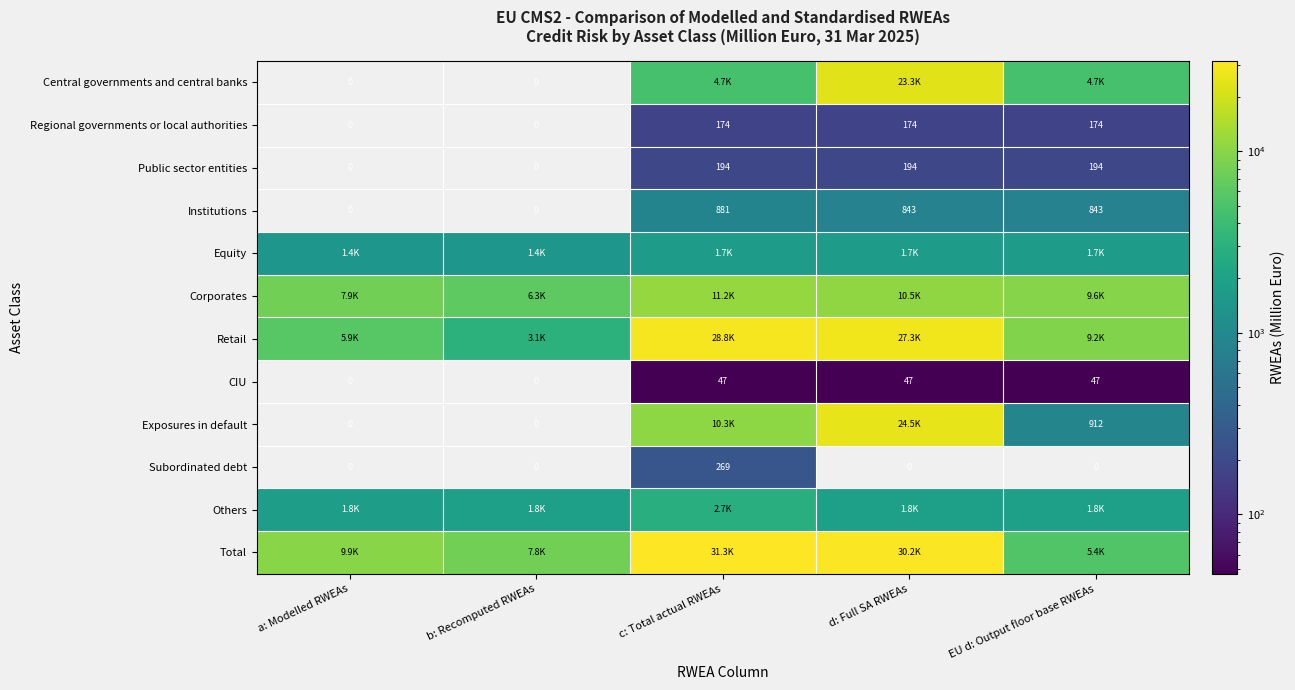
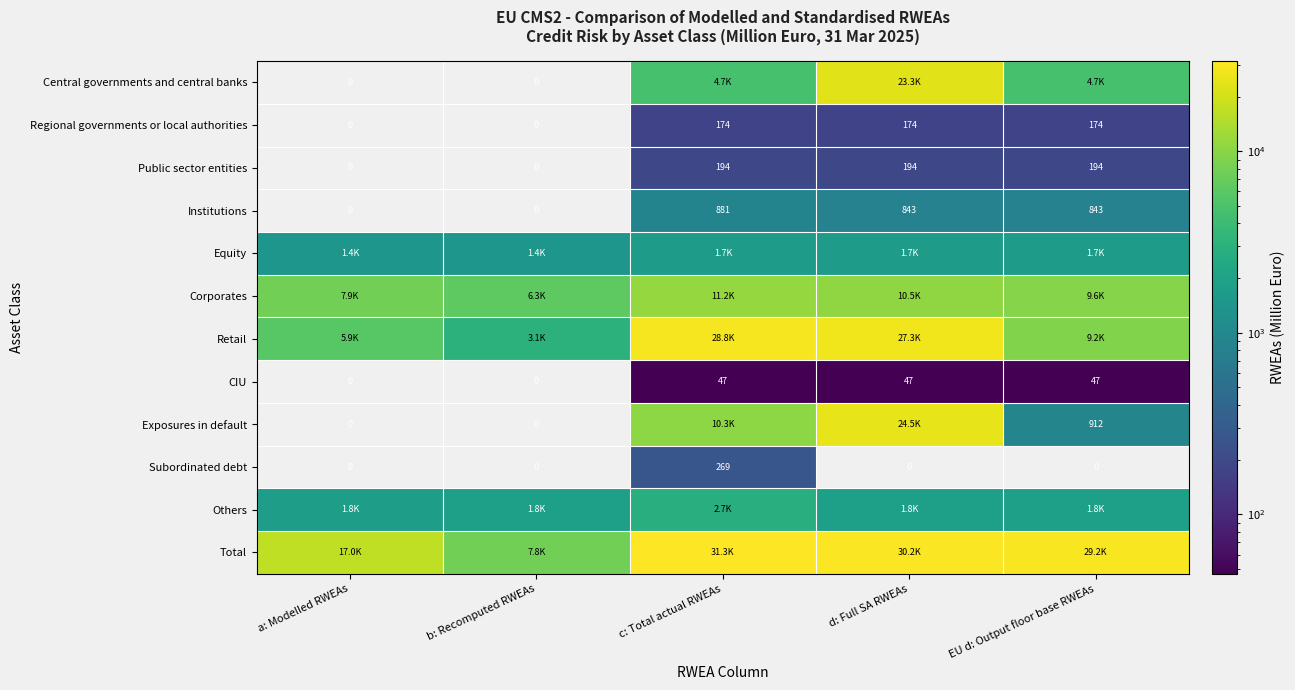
  {
    "Central governments and central banks": {
      "c: Total actual RWEAs": "4.7K",
      "d: Full SA RWEAs": "23.3K",
      "EU d: Output floor base RWEAs": "4.7K"
    },
    "Regional governments or local authorities": {
      "c: Total actual RWEAs": "174",
      "d: Full SA RWEAs": "174",
      "EU d: Output floor base RWEAs": "174"
    },
    "Public sector entities": {
      "c: Total actual RWEAs": "194",
      "d: Full SA RWEAs": "194",
      "EU d: Output floor base RWEAs": "194"
    },
    "Institutions": {
      "c: Total actual RWEAs": "881",
      "d: Full SA RWEAs": "843",
      "EU d: Output floor base RWEAs": "843"
    },
    "Equity": {
      "a: Modelled RWEAs": "1.4K",
      "b: Recomputed RWEAs": "1.4K",
      "c: Total actual RWEAs": "1.7K",
      "d: Full SA RWEAs": "1.7K",
      "EU d: Output floor base RWEAs": "1.7K"
    },
    "Corporates": {
      "a: Modelled RWEAs": "7.9K",
      "b: Recomputed RWEAs": "6.3K",
      "c: Total actual RWEAs": "11.2K",
      "d: Full SA RWEAs": "10.5K",
      "EU d: Output floor base RWEAs": "9.6K"
    },
    "Retail": {
      "a: Modelled RWEAs": "5.9K",
      "b: Recomputed RWEAs": "3.1K",
      "c: Total actual RWEAs": "28.8K",
      "d: Full SA RWEAs": "27.3K",
      "EU d: Output floor base RWEAs": "9.2K"
    },
    "CIU": {
      "c: Total actual RWEAs": "47",
      "d: Full SA RWEAs": "47",
      "EU d: Output floor base RWEAs": "47"
    },
    "Exposures in default": {
      "c: Total actual RWEAs": "10.3K",
      "d: Full SA RWEAs": "24.5K",
      "EU d: Output floor base RWEAs": "912"
    },
    "Subordinated debt": {
      "c: Total actual RWEAs": "269"
    },
    "Others": {
      "a: Modelled RWEAs": "1.8K",
      "b: Recomputed RWEAs": "1.8K",
      "c: Total actual RWEAs": "2.7K",
      "d: Full SA RWEAs": "1.8K",
      "EU d: Output floor base RWEAs": "1.8K"
    },
    "Total": {
-     "a: Modelled RWEAs": "9.9K",
+     "a: Modelled RWEAs": "17.0K",
      "b: Recomputed RWEAs": "7.8K",
      "c: Total actual RWEAs": "31.3K",
      "d: Full SA RWEAs": "30.2K",
-     "EU d: Output floor base RWEAs": "5.4K"
+     "EU d: Output floor base RWEAs": "29.2K"
    }
  }
